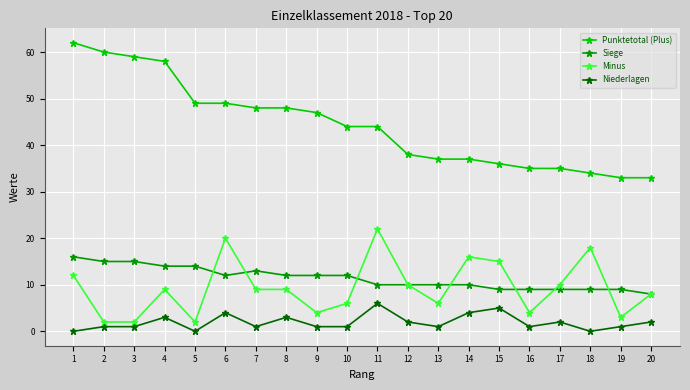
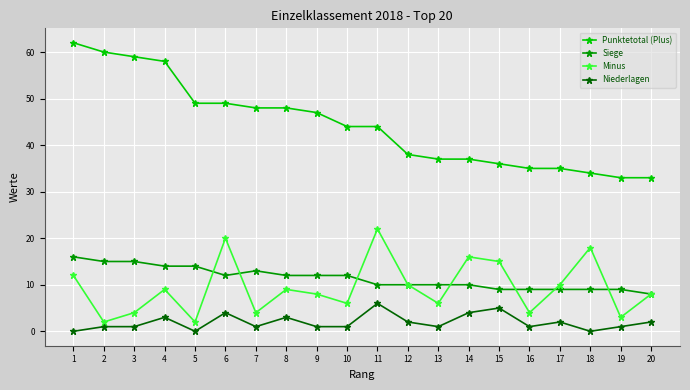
  {
    "Minus": {
      "1": 12,
      "2": 2,
-     "3": 2,
+     "3": 4,
      "4": 9,
      "5": 2,
      "6": 20,
-     "7": 9,
+     "7": 4,
      "8": 9,
-     "9": 4,
+     "9": 8,
      "10": 6,
      "11": 22,
      "13": 6,
      "14": 16,
      "15": 15,
      "16": 4,
      "17": 10,
      "18": 18,
      "19": 3
    }
  }
